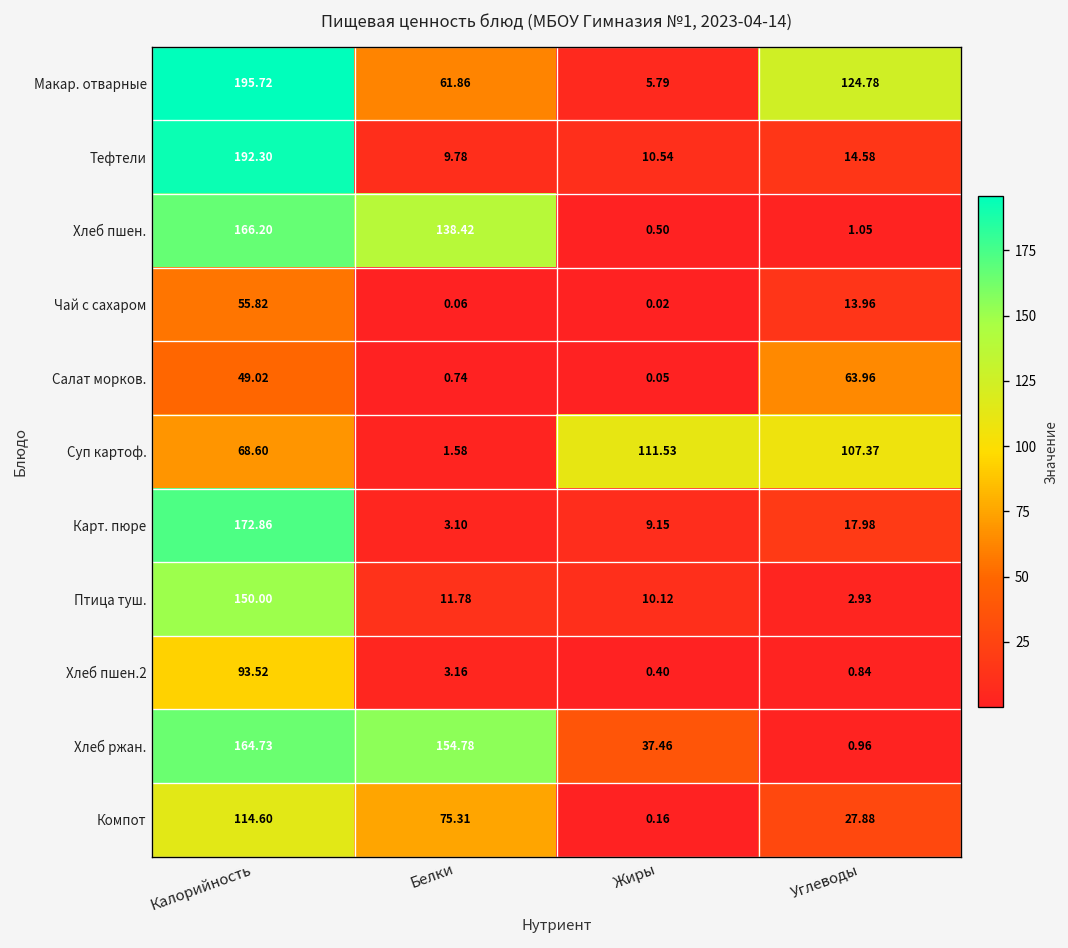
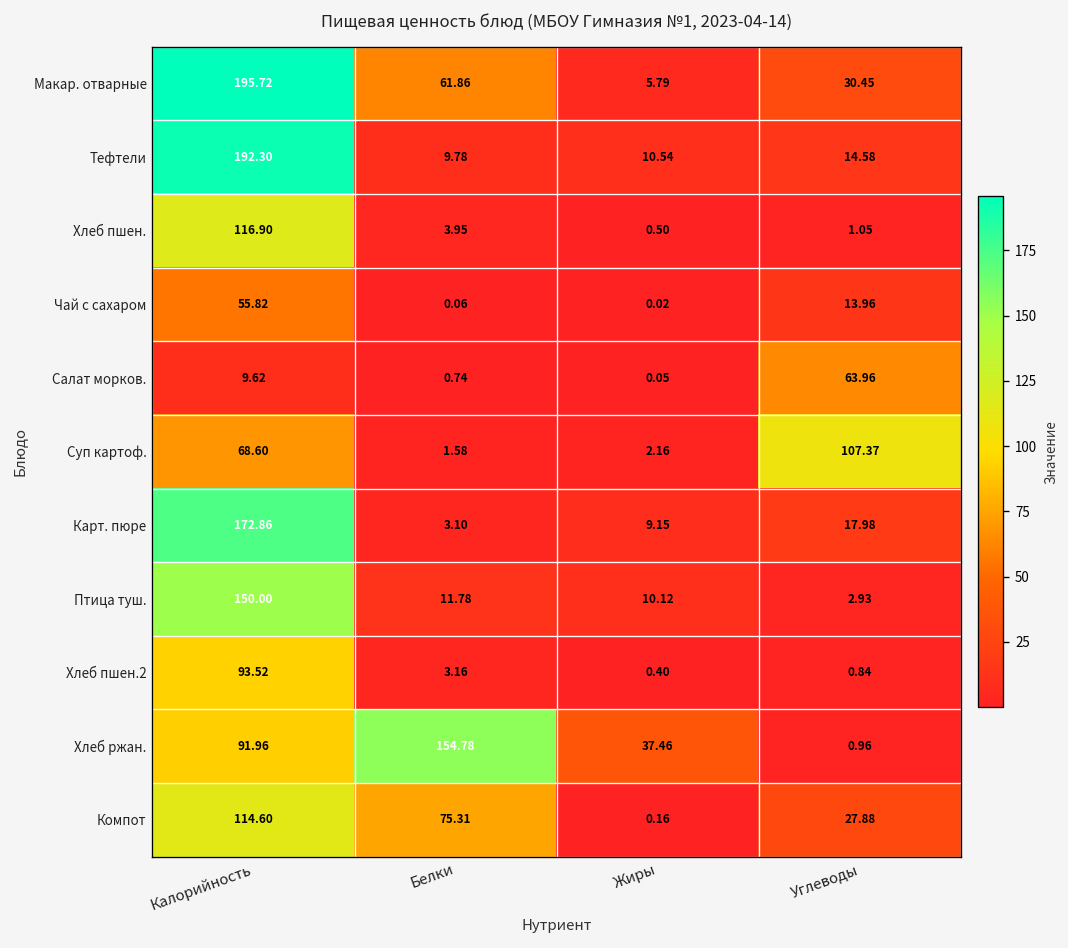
  {
    "Макар. отварные": {
      "Калорийность": 195.72,
      "Белки": 61.86,
      "Жиры": 5.79,
-     "Углеводы": 124.78
+     "Углеводы": 30.45
    },
    "Тефтели": {
      "Калорийность": 192.30,
      "Белки": 9.78,
      "Жиры": 10.54,
      "Углеводы": 14.58
    },
    "Хлеб пшен.": {
-     "Калорийность": 166.20,
-     "Белки": 138.42,
+     "Калорийность": 116.90,
+     "Белки": 3.95,
      "Жиры": 0.50,
      "Углеводы": 1.05
    },
    "Чай с сахаром": {
      "Калорийность": 55.82,
      "Белки": 0.06,
      "Жиры": 0.02,
      "Углеводы": 13.96
    },
    "Салат морков.": {
-     "Калорийность": 49.02,
+     "Калорийность": 9.62,
      "Белки": 0.74,
      "Жиры": 0.05,
      "Углеводы": 63.96
    },
    "Суп картоф.": {
      "Калорийность": 68.60,
      "Белки": 1.58,
-     "Жиры": 111.53,
+     "Жиры": 2.16,
      "Углеводы": 107.37
    },
    "Карт. пюре": {
      "Калорийность": 172.86,
      "Белки": 3.10,
      "Жиры": 9.15,
      "Углеводы": 17.98
    },
    "Птица туш.": {
      "Калорийность": 150.00,
      "Белки": 11.78,
      "Жиры": 10.12,
      "Углеводы": 2.93
    },
    "Хлеб пшен.2": {
      "Калорийность": 93.52,
      "Белки": 3.16,
      "Жиры": 0.40,
      "Углеводы": 0.84
    },
    "Хлеб ржан.": {
-     "Калорийность": 164.73,
+     "Калорийность": 91.96,
      "Белки": 154.78,
      "Жиры": 37.46,
      "Углеводы": 0.96
    },
    "Компот": {
      "Калорийность": 114.60,
      "Белки": 75.31,
      "Жиры": 0.16,
      "Углеводы": 27.88
    }
  }
